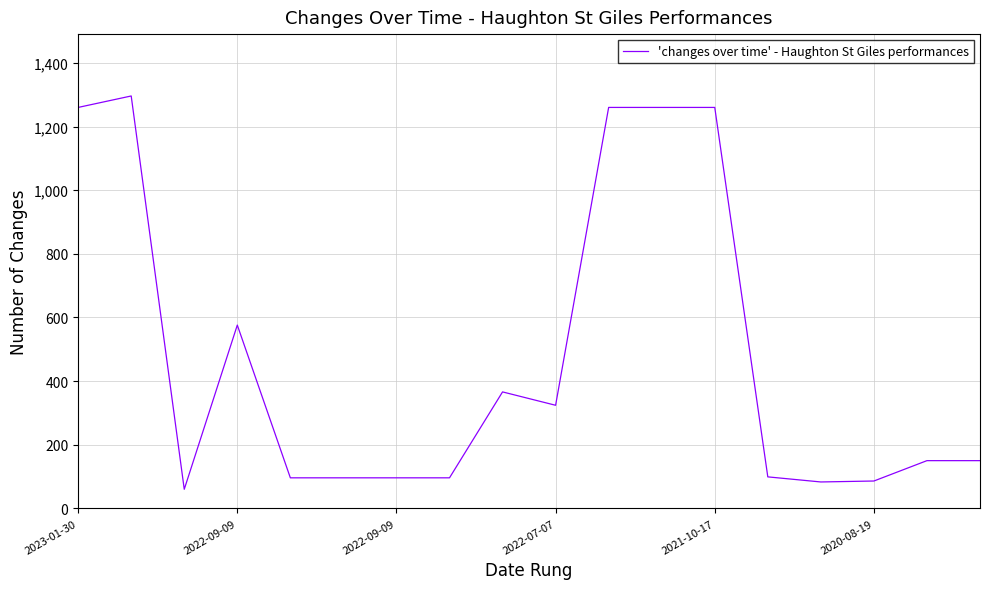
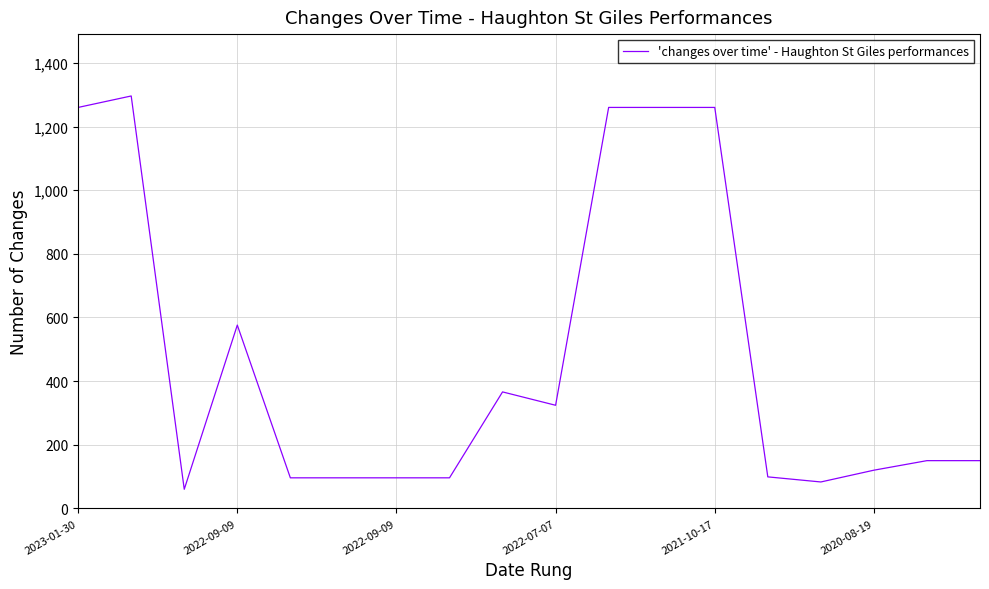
  {
    "2023-01-30": "1,260",
    "2022-07-07": "320",
    "2021-10-17": "1,260",
-   "2020-08-19": "90"
+   "2020-08-19": "120"
  }
